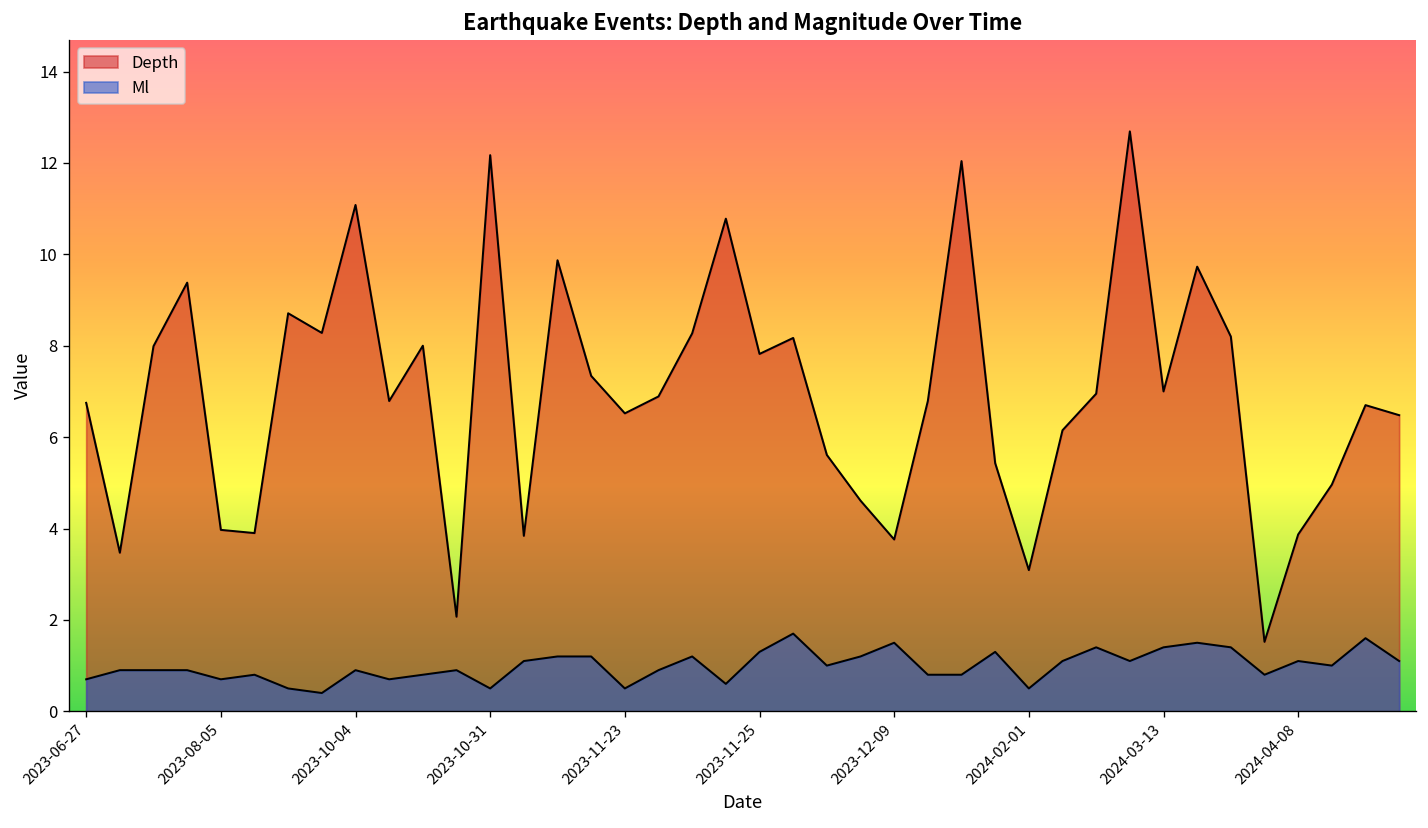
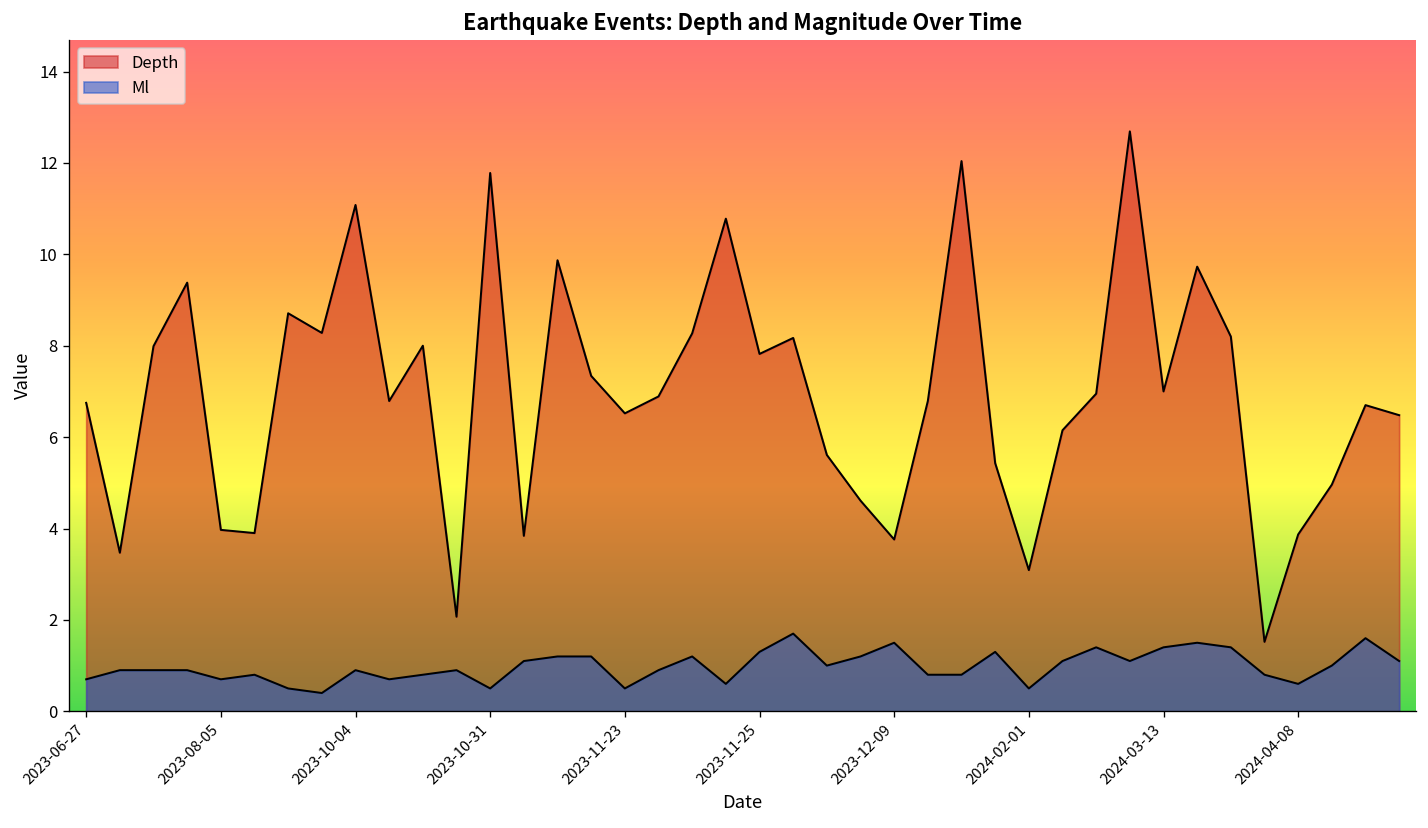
  {
    "Depth": {
      "2023-06-27": 6.8,
      "2023-10-04": 11.1,
-     "2023-10-31": 12.2,
+     "2023-10-31": 11.8,
      "2023-11-23": 6.5,
      "2023-12-09": 3.8,
      "2024-02-01": 3.1,
      "2024-04-08": 3.9
    },
    "Ml": {
      "2023-06-27": 0.7,
      "2023-10-04": 0.9,
      "2023-10-31": 0.5,
      "2023-11-23": 0.5,
      "2023-12-09": 1.5,
      "2024-02-01": 0.5,
-     "2024-04-08": 1.1
+     "2024-04-08": 0.6
    }
  }
